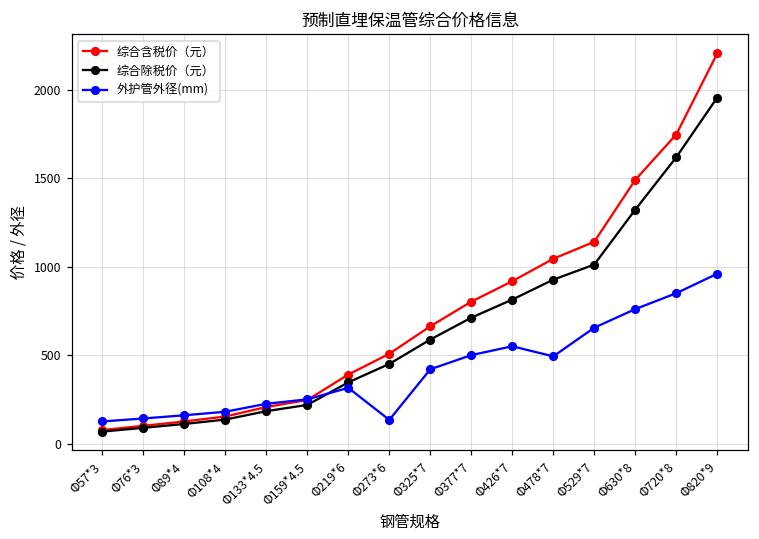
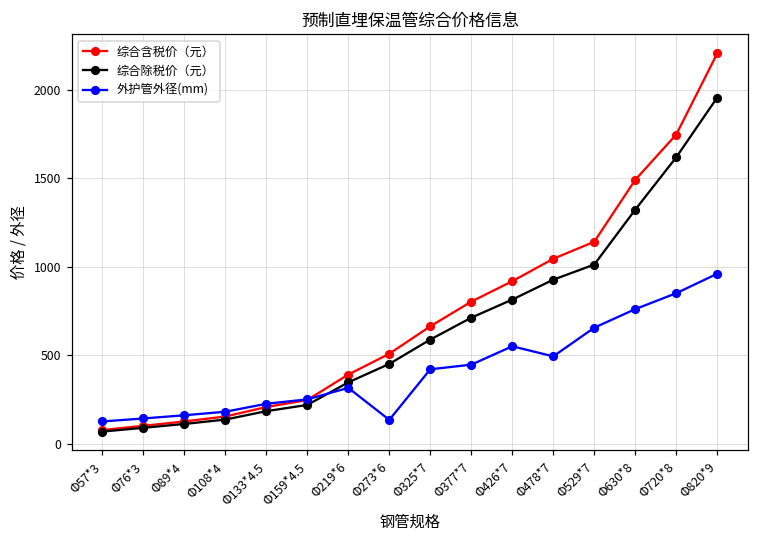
  {
    "综合含税价（元）": {
      "Φ108*4": 150,
      "Φ133*4.5": 210,
      "Φ219*6": 390,
      "Φ273*6": 510,
      "Φ325*7": 660,
      "Φ377*7": 800,
      "Φ426*7": 920,
      "Φ478*7": 1040,
      "Φ529*7": 1140,
      "Φ630*8": 1490,
      "Φ720*8": 1750,
      "Φ820*9": 2210
    },
    "综合除税价（元）": {
      "Φ108*4": 140,
      "Φ133*4.5": 180,
      "Φ159*4.5": 220,
      "Φ219*6": 350,
      "Φ273*6": 450,
      "Φ325*7": 590,
      "Φ377*7": 710,
      "Φ426*7": 810,
      "Φ478*7": 930,
      "Φ529*7": 1010,
      "Φ630*8": 1320,
      "Φ720*8": 1620,
      "Φ820*9": 1960
    },
    "外护管外径(mm)": {
      "Φ57*3": 130,
      "Φ76*3": 140,
      "Φ89*4": 160,
      "Φ108*4": 180,
      "Φ133*4.5": 230,
      "Φ219*6": 320,
      "Φ273*6": 130,
      "Φ325*7": 420,
-     "Φ377*7": 500,
+     "Φ377*7": 450,
      "Φ426*7": 550,
      "Φ478*7": 490,
      "Φ529*7": 660,
      "Φ630*8": 760,
      "Φ720*8": 850,
      "Φ820*9": 960
    }
  }
